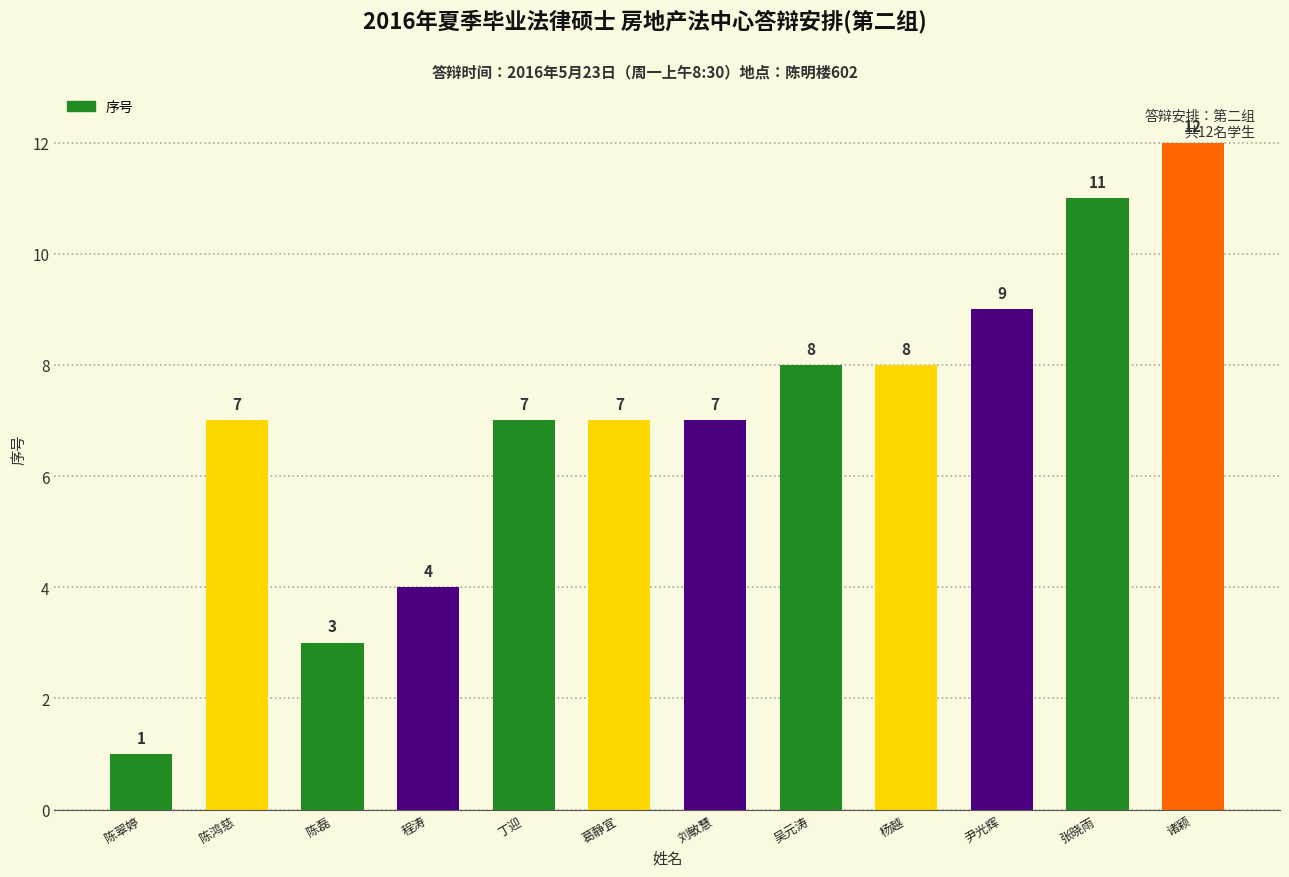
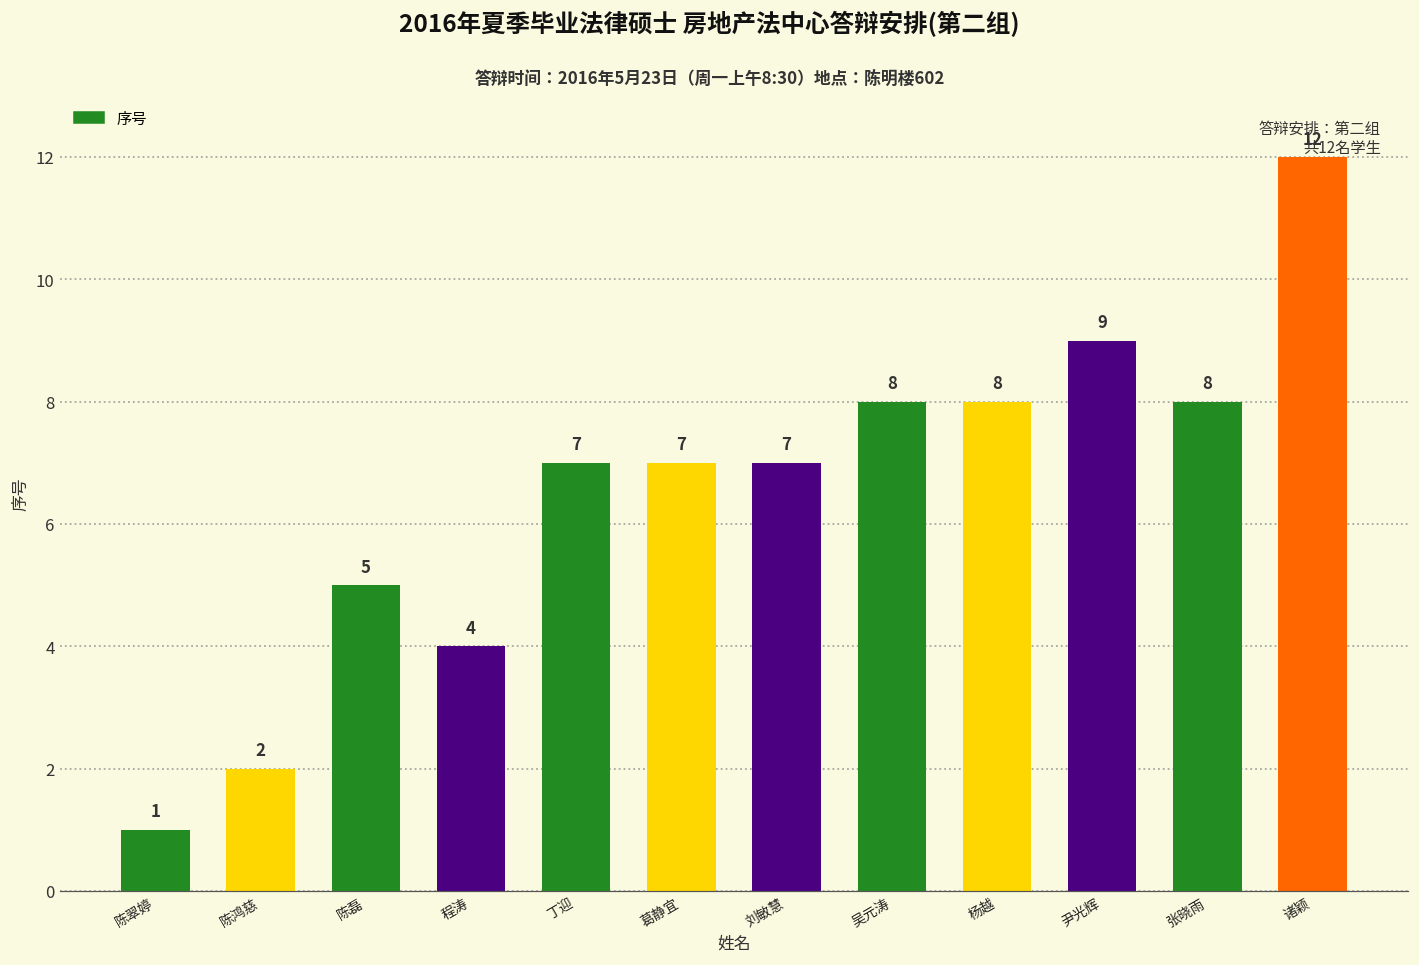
  {
    "陈翠婷": 1,
-   "陈鸿慈": 7,
-   "陈磊": 3,
+   "陈鸿慈": 2,
+   "陈磊": 5,
    "程涛": 4,
    "丁迎": 7,
    "葛静宜": 7,
    "刘敏慧": 7,
    "吴元涛": 8,
    "杨越": 8,
    "尹光辉": 9,
-   "张晓雨": 11
+   "张晓雨": 8
  }
